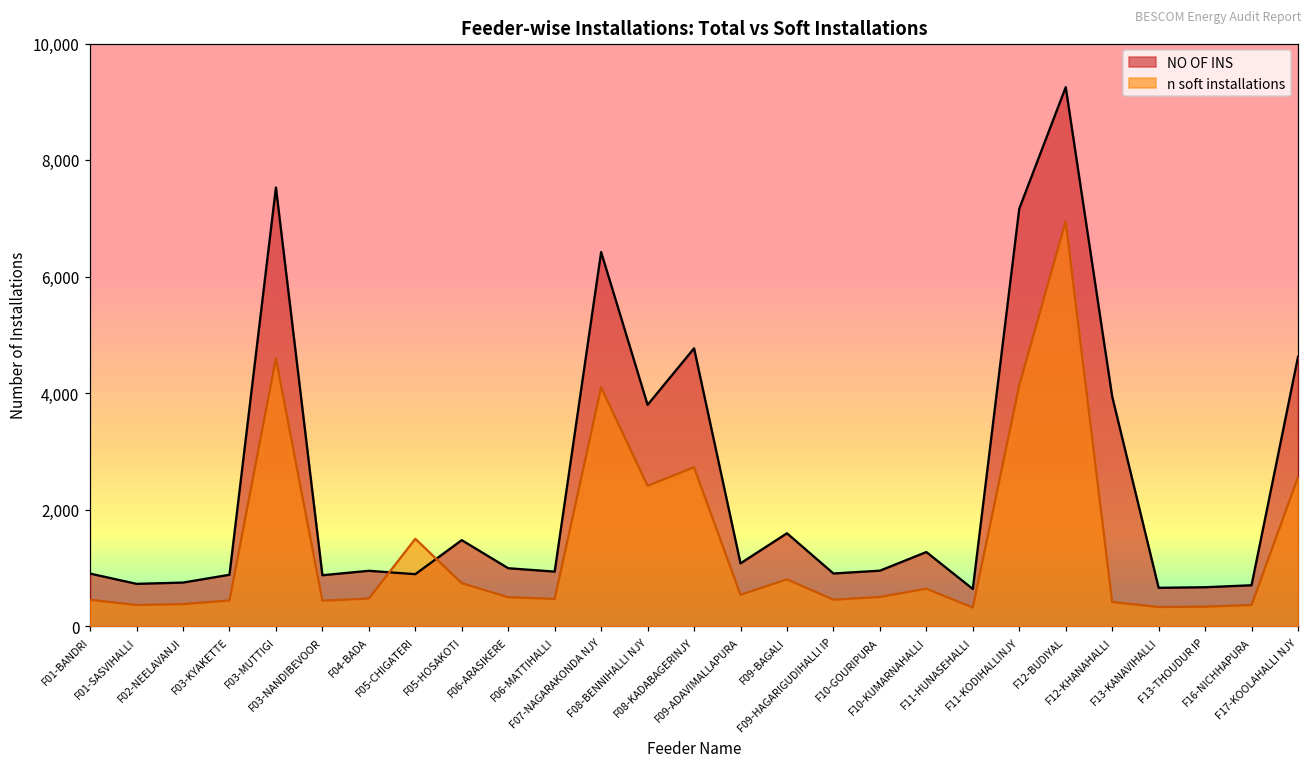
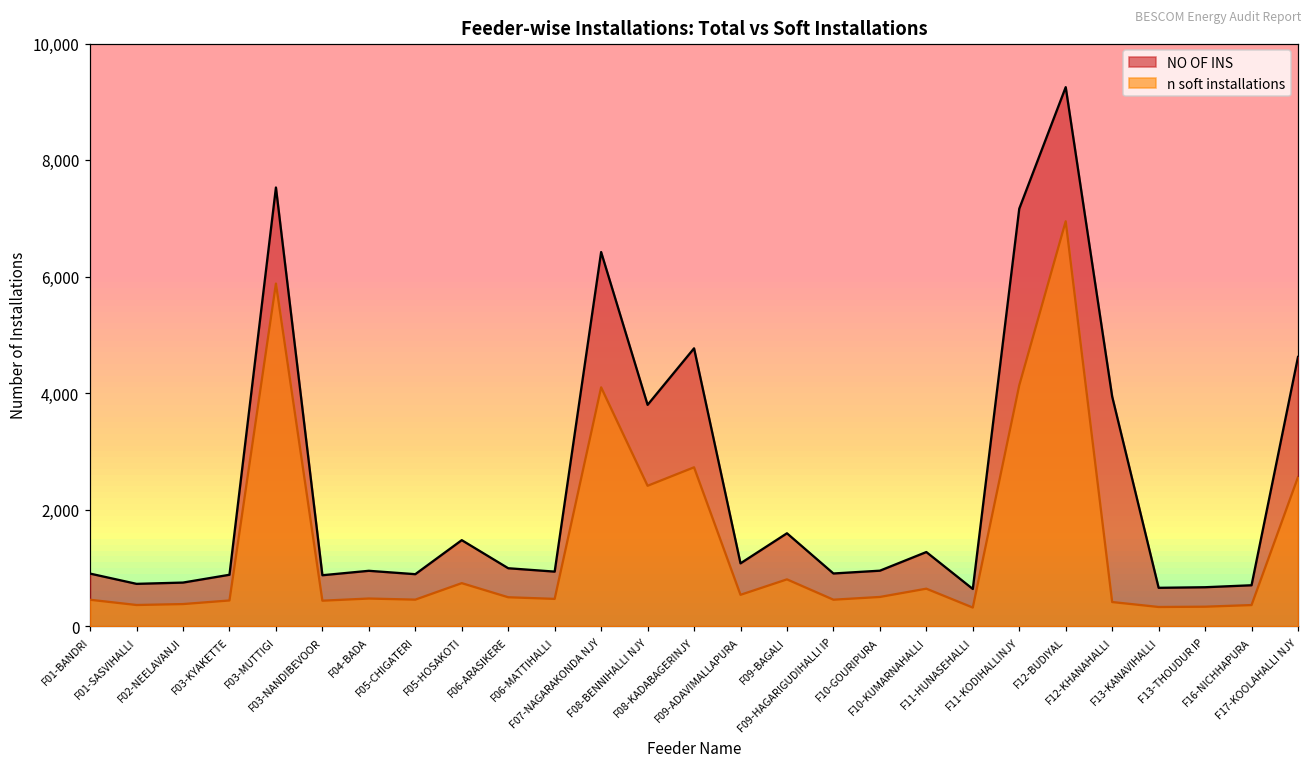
  {
    "NO OF INS": {
      "F01-BANDRI": "900",
      "F01-SASVIHALLI": "700",
      "F02-NEELAVANJI": "800",
      "F03-KYAKETTE": "900",
      "F03-MUTTIGI": "7,500",
      "F03-NANDIBEVOOR": "900",
      "F04-BADA": "1,000",
      "F05-CHIGATERI": "900",
      "F05-HOSAKOTI": "1,500",
      "F06-ARASIKERE": "1,000",
      "F06-MATTIHALLI": "900",
      "F07-NAGARAKONDA NJY": "6,400",
      "F08-BENNIHALLI NJY": "3,800",
      "F08-KADABAGERINJY": "4,800",
      "F09-ADAVIMALLAPURA": "1,100",
      "F09-BAGALI": "1,600",
      "F09-HAGARIGUDIHALLI IP": "900",
      "F10-GOURIPURA": "1,000",
      "F10-KUMARNAHALLI": "1,300",
      "F11-HUNASEHALLI": "600",
      "F11-KODIHALLINJY": "7,200",
      "F12-BUDIYAL": "9,300",
      "F12-KHANAHALLI": "3,900",
      "F13-KANAVIHALLI": "700",
      "F13-THOUDUR IP": "700",
      "F16-NICHHAPURA": "700",
      "F17-KOOLAHALLI NJY": "4,600"
    },
    "n soft installations": {
      "F01-BANDRI": "500",
      "F01-SASVIHALLI": "400",
      "F02-NEELAVANJI": "400",
      "F03-KYAKETTE": "400",
-     "F03-MUTTIGI": "4,600",
+     "F03-MUTTIGI": "5,900",
      "F03-NANDIBEVOOR": "400",
      "F04-BADA": "500",
-     "F05-CHIGATERI": "1,500",
+     "F05-CHIGATERI": "500",
      "F05-HOSAKOTI": "700",
      "F06-ARASIKERE": "500",
      "F06-MATTIHALLI": "500",
      "F07-NAGARAKONDA NJY": "4,100",
      "F08-BENNIHALLI NJY": "2,400",
      "F08-KADABAGERINJY": "2,700",
      "F09-ADAVIMALLAPURA": "500",
      "F09-BAGALI": "800",
      "F09-HAGARIGUDIHALLI IP": "500",
      "F10-GOURIPURA": "500",
      "F10-KUMARNAHALLI": "600",
      "F11-HUNASEHALLI": "300",
      "F11-KODIHALLINJY": "4,100",
      "F12-BUDIYAL": "7,000",
      "F12-KHANAHALLI": "400",
      "F13-KANAVIHALLI": "300",
      "F13-THOUDUR IP": "300",
      "F16-NICHHAPURA": "400",
      "F17-KOOLAHALLI NJY": "2,600"
    }
  }
